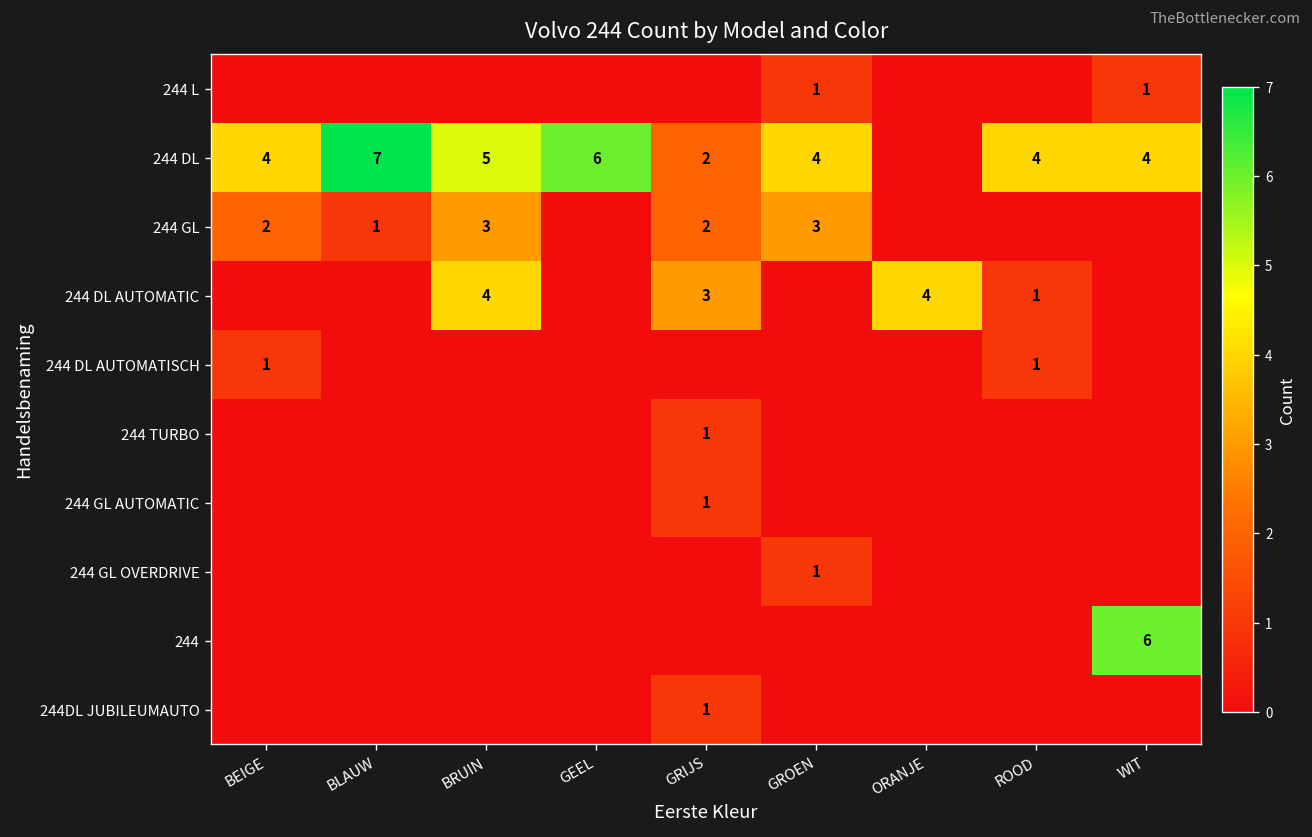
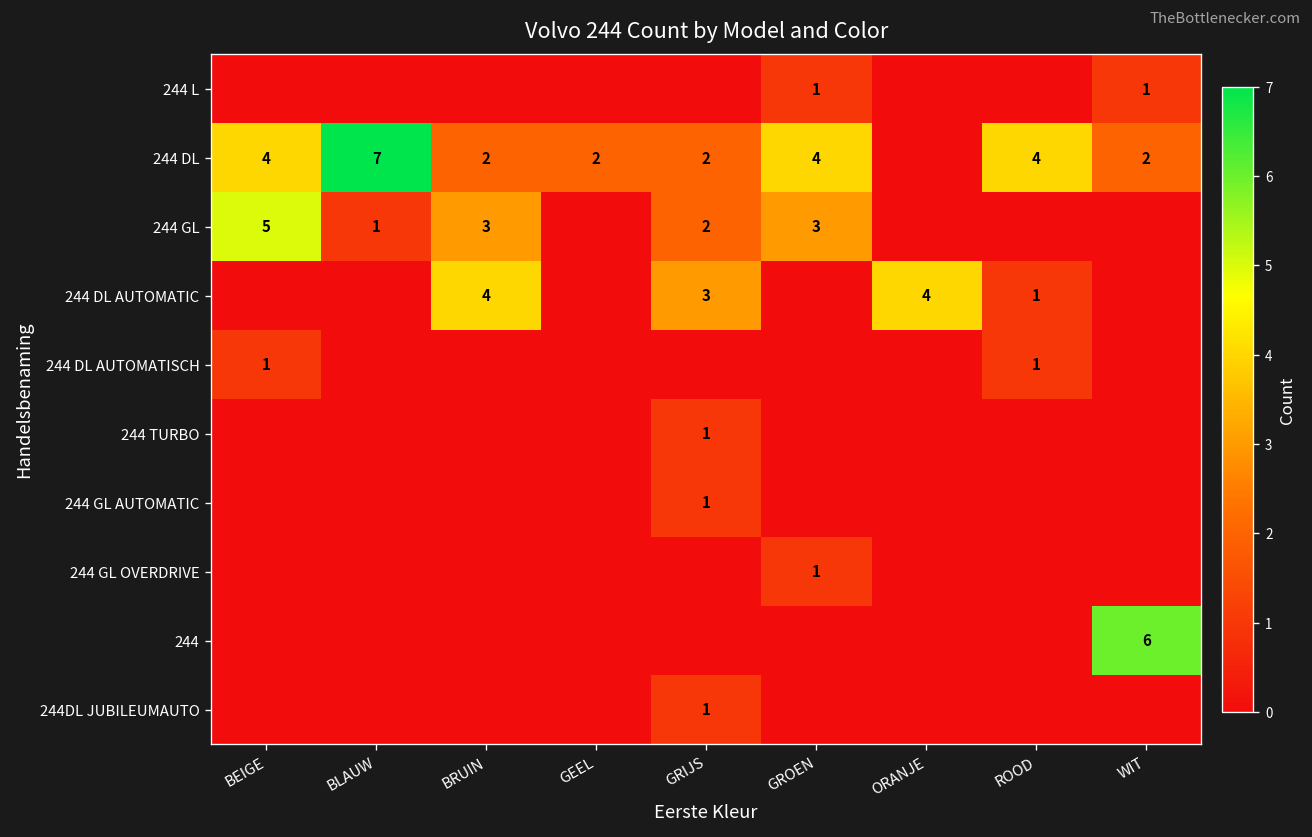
  {
    "244 L": {
      "GROEN": 1,
      "WIT": 1
    },
    "244 DL": {
      "BEIGE": 4,
      "BLAUW": 7,
-     "BRUIN": 5,
-     "GEEL": 6,
+     "BRUIN": 2,
+     "GEEL": 2,
      "GRIJS": 2,
      "GROEN": 4,
      "ROOD": 4,
-     "WIT": 4
+     "WIT": 2
    },
    "244 GL": {
-     "BEIGE": 2,
+     "BEIGE": 5,
      "BLAUW": 1,
      "BRUIN": 3,
      "GRIJS": 2,
      "GROEN": 3
    },
    "244 DL AUTOMATIC": {
      "BRUIN": 4,
      "GRIJS": 3,
      "ORANJE": 4,
      "ROOD": 1
    },
    "244 DL AUTOMATISCH": {
      "BEIGE": 1,
      "ROOD": 1
    },
    "244 TURBO": {
      "GRIJS": 1
    },
    "244 GL AUTOMATIC": {
      "GRIJS": 1
    },
    "244 GL OVERDRIVE": {
      "GROEN": 1
    },
    "244": {
      "WIT": 6
    },
    "244DL JUBILEUMAUTO": {
      "GRIJS": 1
    }
  }
